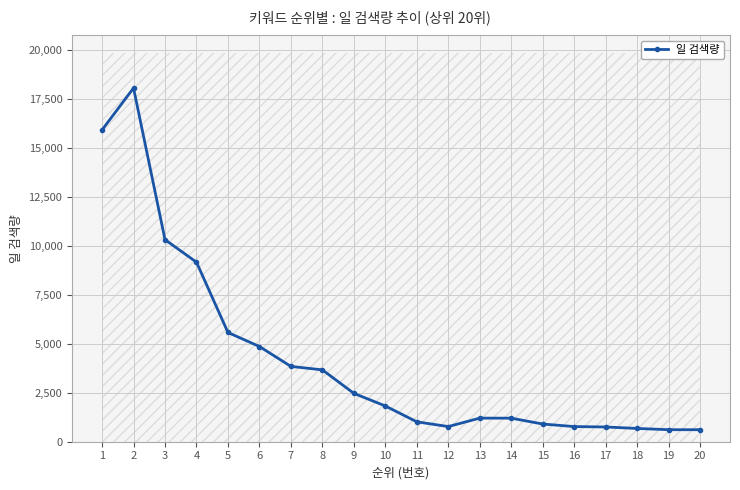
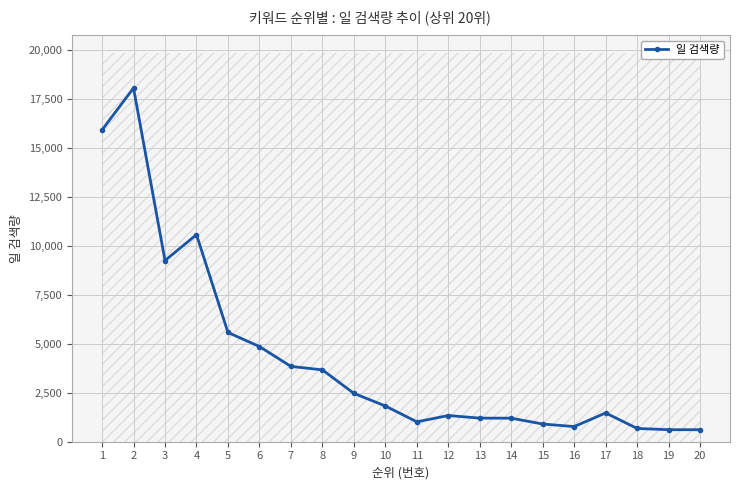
  {
    "일 검색량": {
      "1": "15,900",
      "2": "18,100",
-     "3": "10,300",
-     "4": "9,200",
+     "3": "9,300",
+     "4": "10,600",
      "5": "5,600",
      "6": "4,900",
      "7": "3,800",
      "8": "3,700",
      "9": "2,500",
      "10": "1,800",
      "11": "1,000",
-     "12": "800",
+     "12": "1,300",
      "13": "1,200",
      "14": "1,200",
      "15": "900",
      "16": "800",
-     "17": "800",
+     "17": "1,500",
      "18": "700",
      "19": "600",
      "20": "600"
    }
  }
